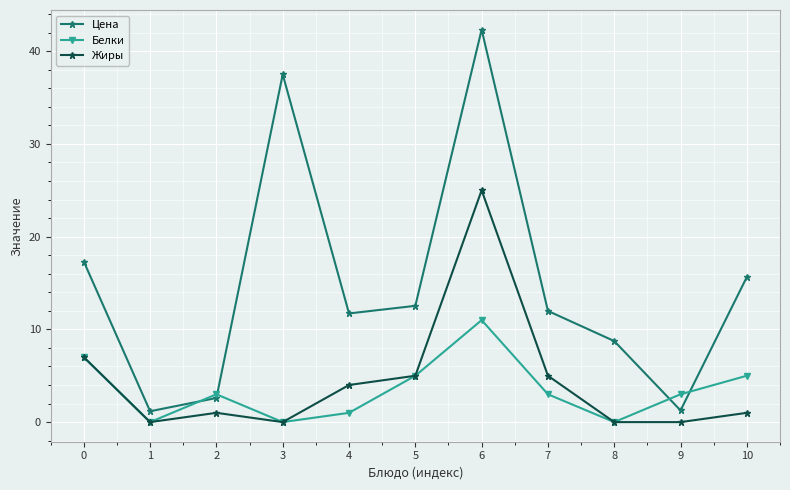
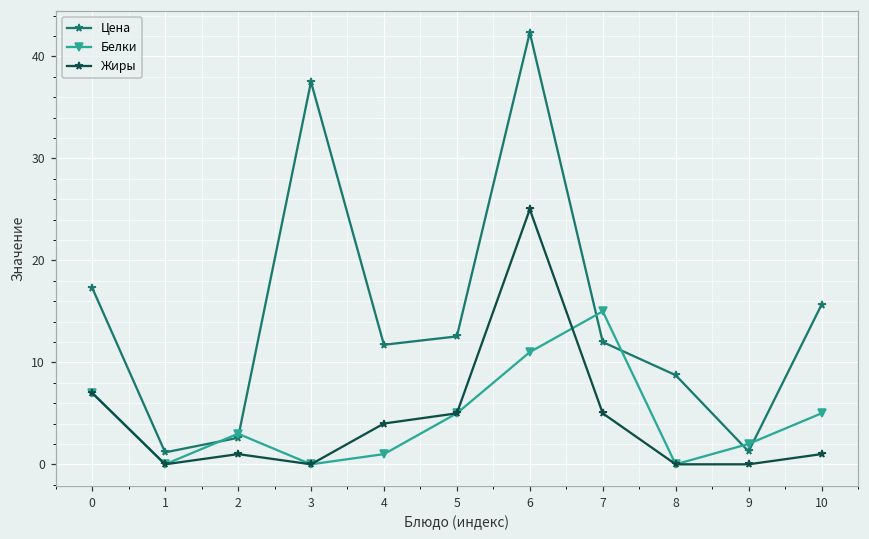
  {
    "Белки": {
      "2": 3,
      "4": 1,
      "6": 11,
-     "7": 3,
-     "9": 3,
+     "7": 15,
+     "9": 2,
      "10": 5
    }
  }
